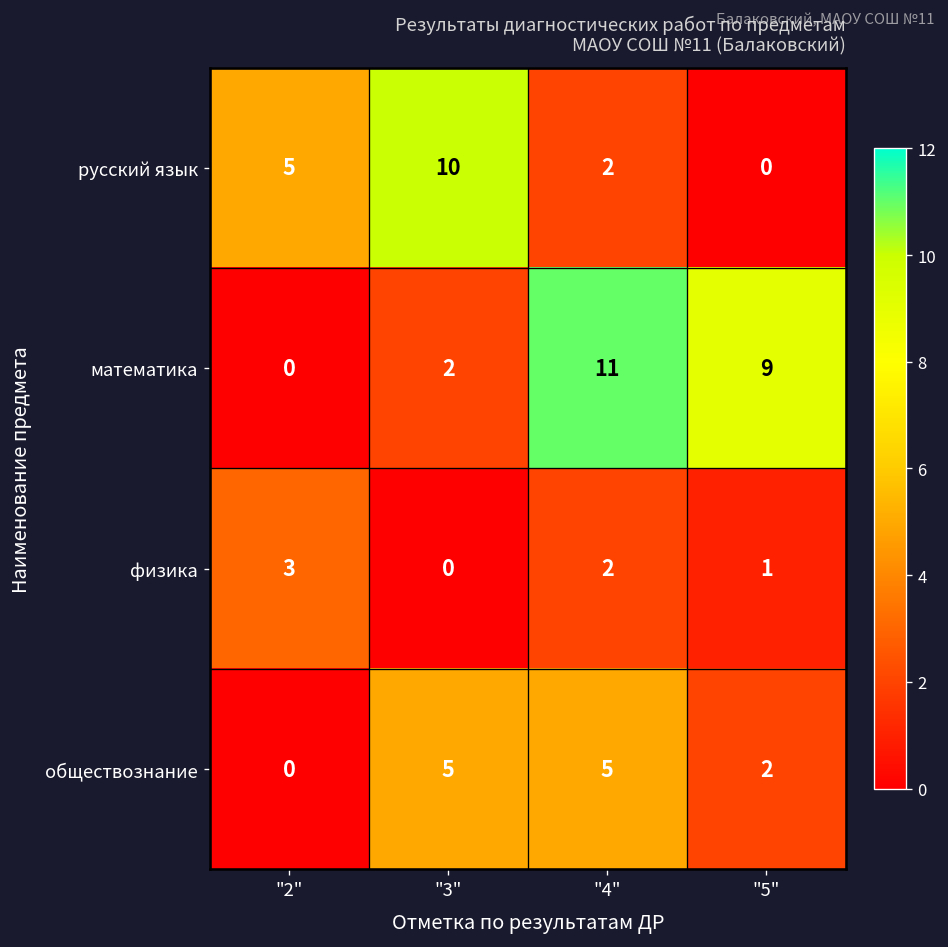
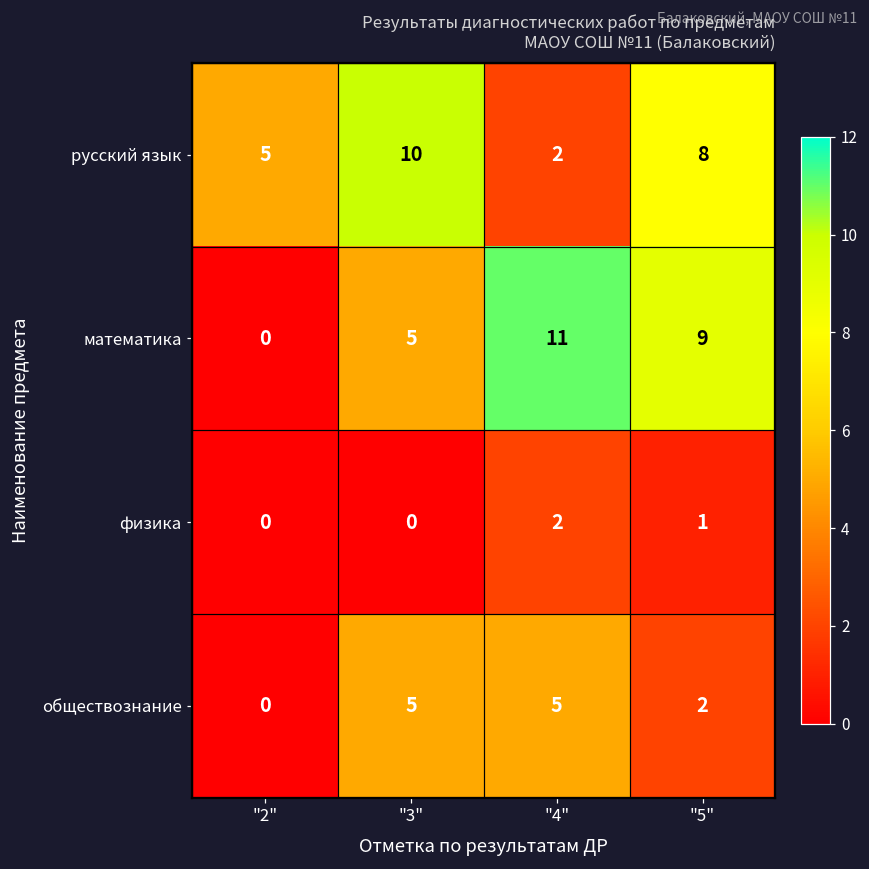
  {
    "русский язык": {
      "\"2\"": 5,
      "\"3\"": 10,
      "\"4\"": 2,
-     "\"5\"": 0
+     "\"5\"": 8
    },
    "математика": {
      "\"2\"": 0,
-     "\"3\"": 2,
+     "\"3\"": 5,
      "\"4\"": 11,
      "\"5\"": 9
    },
    "физика": {
-     "\"2\"": 3,
+     "\"2\"": 0,
      "\"3\"": 0,
      "\"4\"": 2,
      "\"5\"": 1
    },
    "обществознание": {
      "\"2\"": 0,
      "\"3\"": 5,
      "\"4\"": 5,
      "\"5\"": 2
    }
  }
